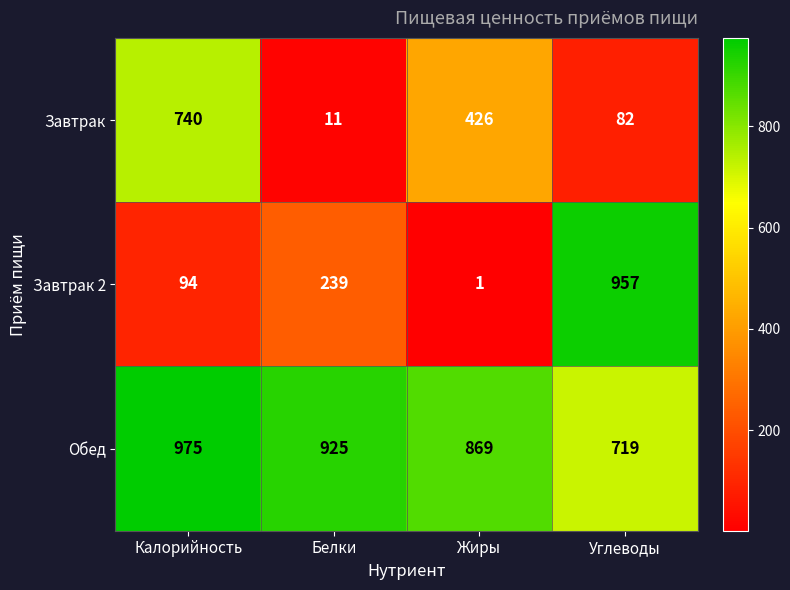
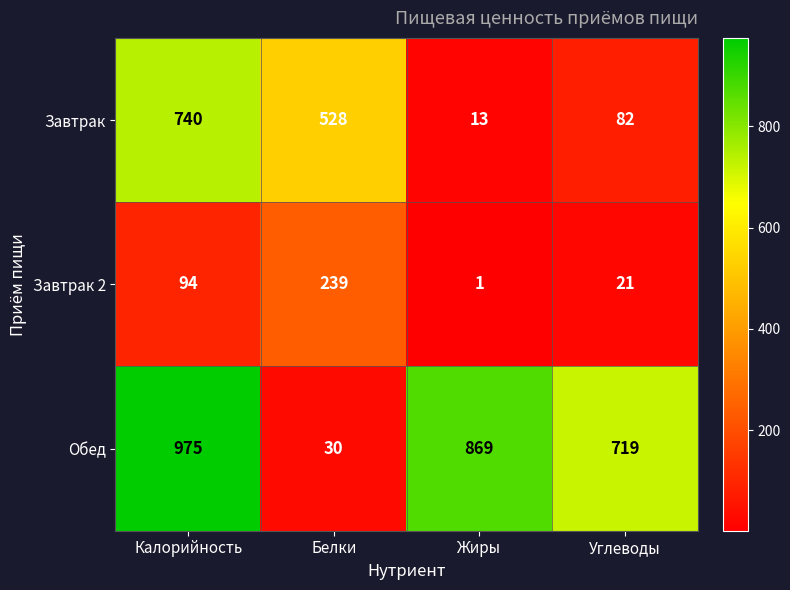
  {
    "Завтрак": {
      "Калорийность": 740,
-     "Белки": 11,
-     "Жиры": 426,
+     "Белки": 528,
+     "Жиры": 13,
      "Углеводы": 82
    },
    "Завтрак 2": {
      "Калорийность": 94,
      "Белки": 239,
      "Жиры": 1,
-     "Углеводы": 957
+     "Углеводы": 21
    },
    "Обед": {
      "Калорийность": 975,
-     "Белки": 925,
+     "Белки": 30,
      "Жиры": 869,
      "Углеводы": 719
    }
  }
